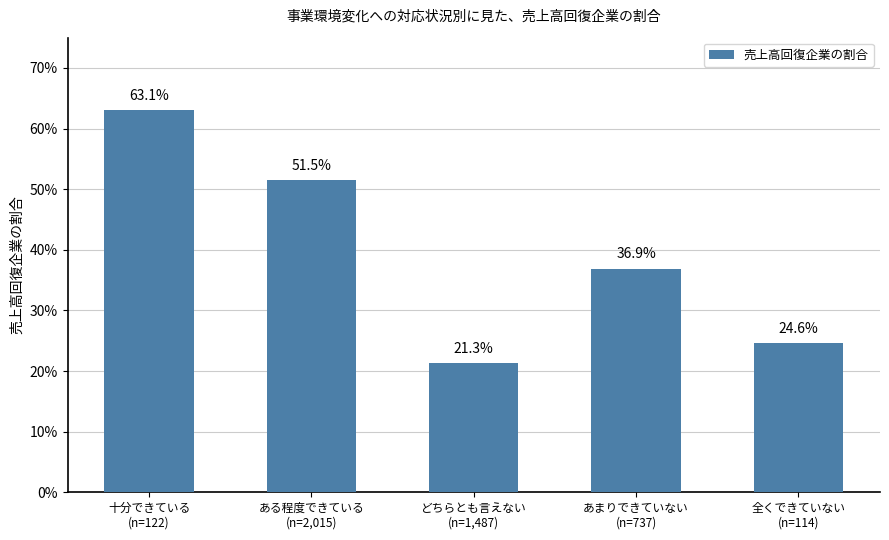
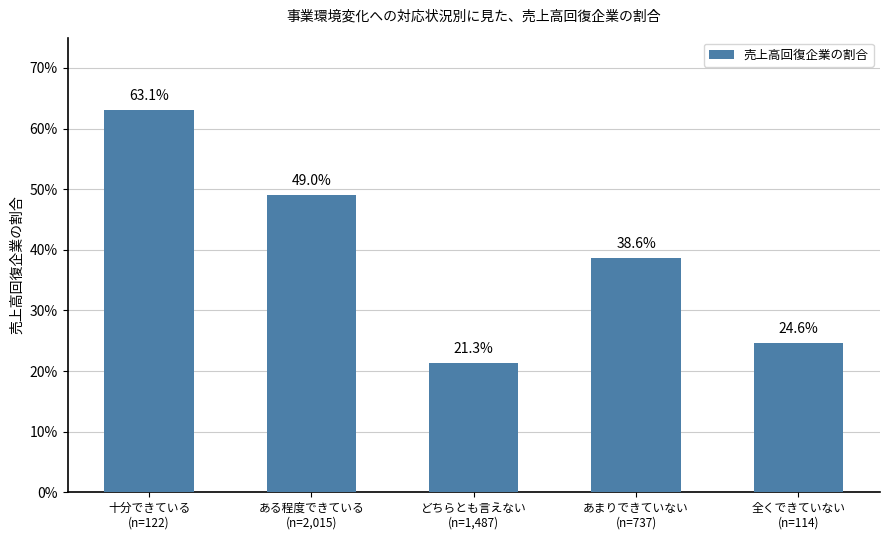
  {
    "十分できている (n=122)": "63.1%",
-   "ある程度できている (n=2,015)": "51.5%",
+   "ある程度できている (n=2,015)": "49.0%",
    "どちらとも言えない (n=1,487)": "21.3%",
-   "あまりできていない (n=737)": "36.9%",
+   "あまりできていない (n=737)": "38.6%",
    "全くできていない (n=114)": "24.6%"
  }
